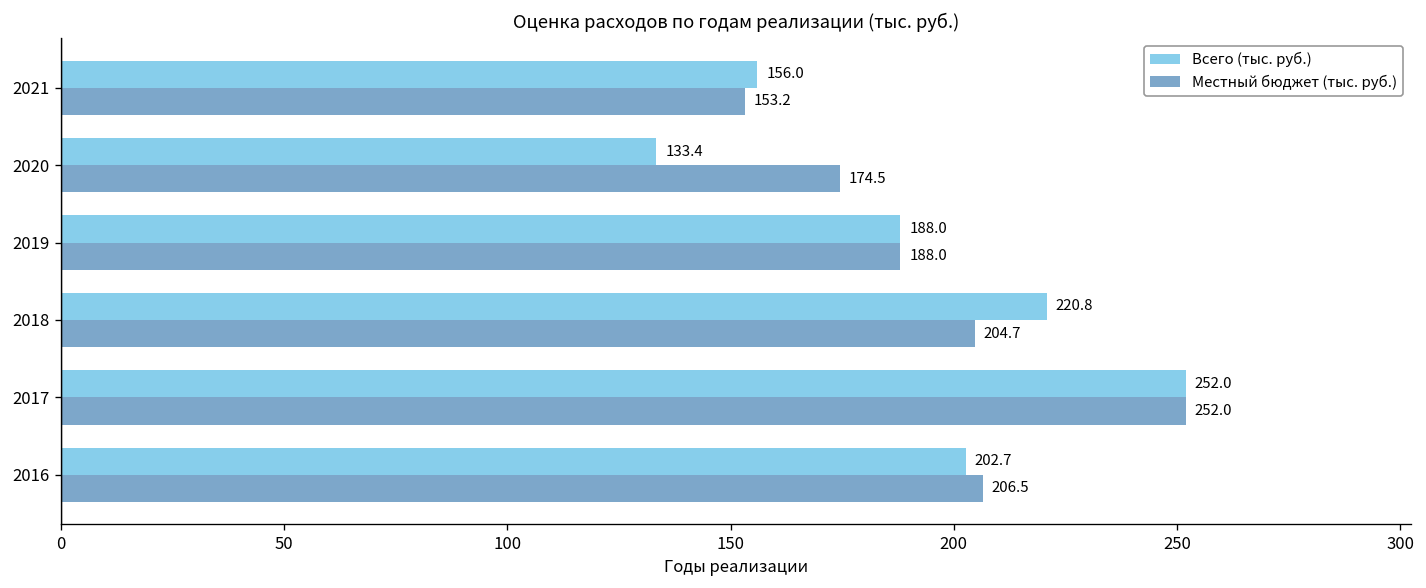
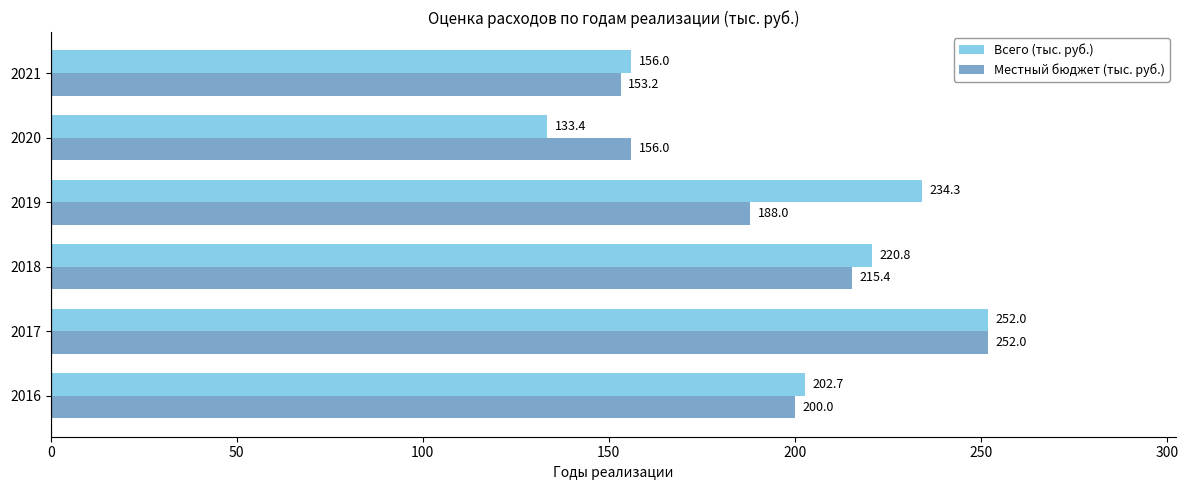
  {
    "Всего (тыс. руб.)": {
      "2021": 156.0,
      "2020": 133.4,
-     "2019": 188.0,
+     "2019": 234.3,
      "2018": 220.8,
      "2017": 252.0,
      "2016": 202.7
    },
    "Местный бюджет (тыс. руб.)": {
      "2021": 153.2,
-     "2020": 174.5,
+     "2020": 156.0,
      "2019": 188.0,
-     "2018": 204.7,
+     "2018": 215.4,
      "2017": 252.0,
-     "2016": 206.5
+     "2016": 200.0
    }
  }
